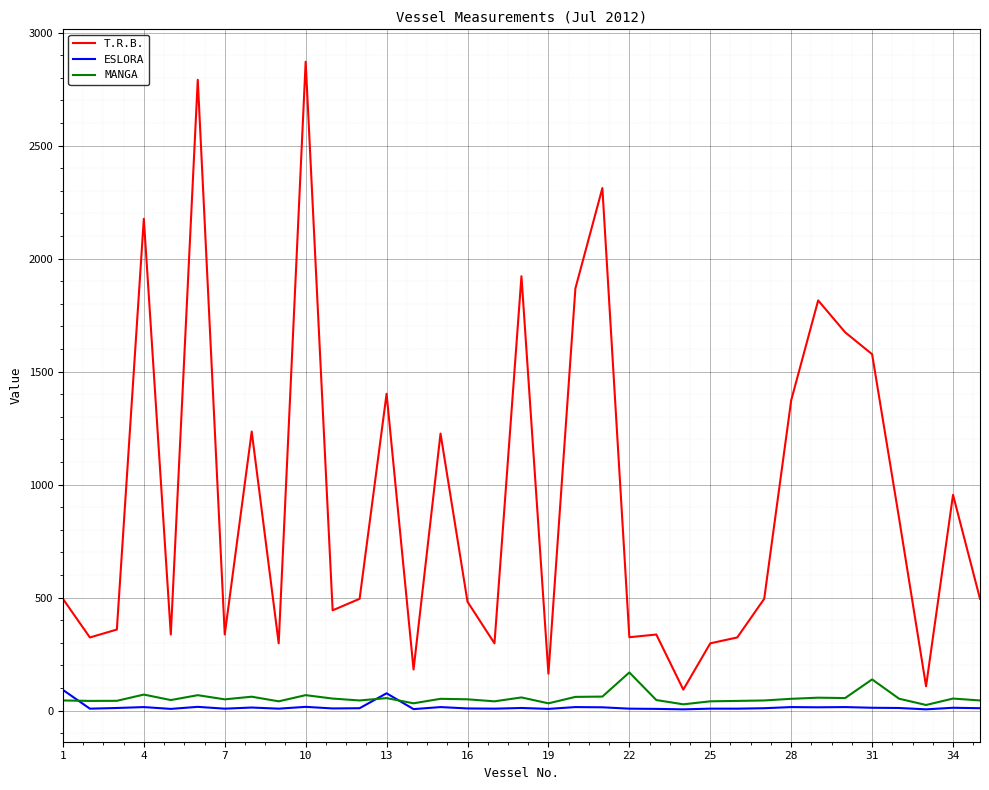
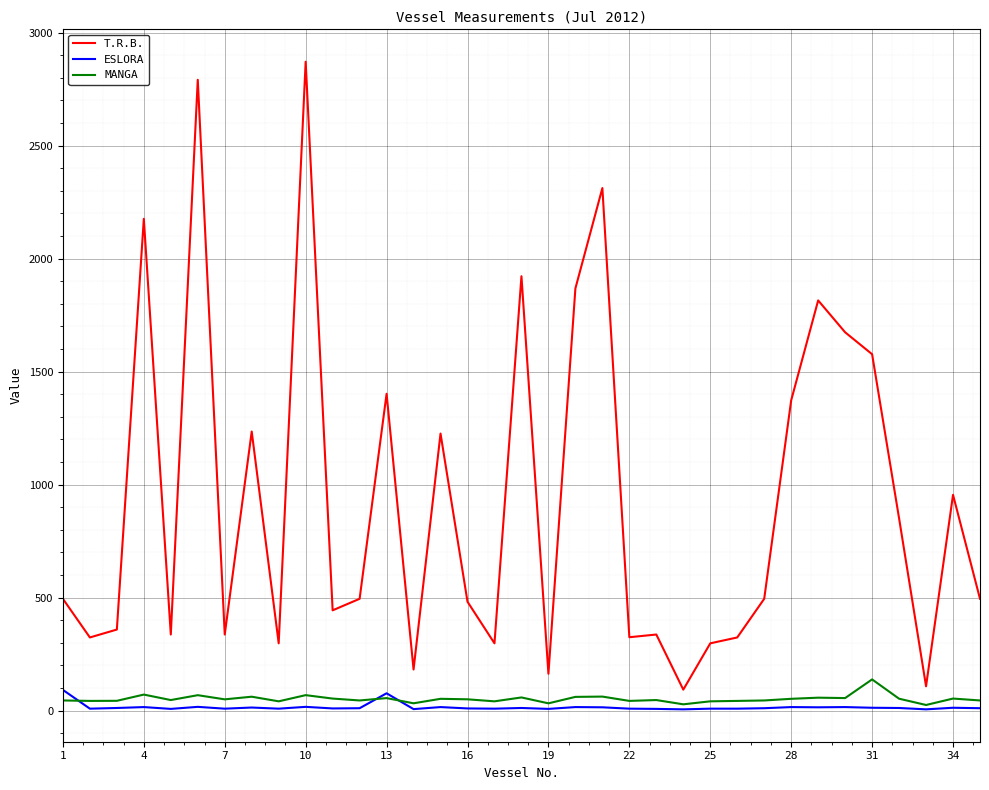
  {
    "T.R.B.": {
      "1": 500,
      "4": 2180,
      "7": 340,
      "10": 2870,
      "13": 1400,
      "16": 480,
      "19": 160,
      "22": 330,
      "25": 300,
      "28": 1370,
      "31": 1580,
      "34": 960
    },
    "ESLORA": {
      "1": 90,
      "4": 20,
      "7": 10,
      "10": 20,
      "13": 80,
      "16": 10,
      "19": 10,
      "22": 10,
      "25": 10,
      "28": 20,
      "31": 10,
      "34": 10
    },
    "MANGA": {
      "1": 50,
      "4": 70,
      "7": 50,
      "10": 70,
      "13": 60,
      "16": 50,
      "19": 30,
-     "22": 170,
+     "22": 40,
      "25": 40,
      "28": 50,
      "31": 140,
      "34": 50
    }
  }
